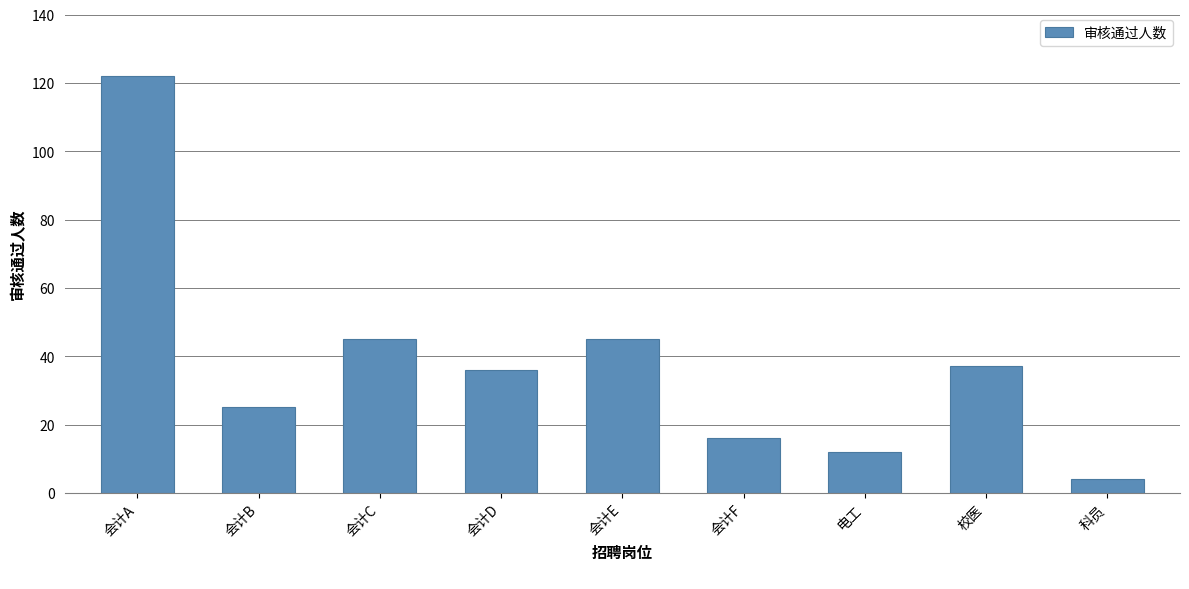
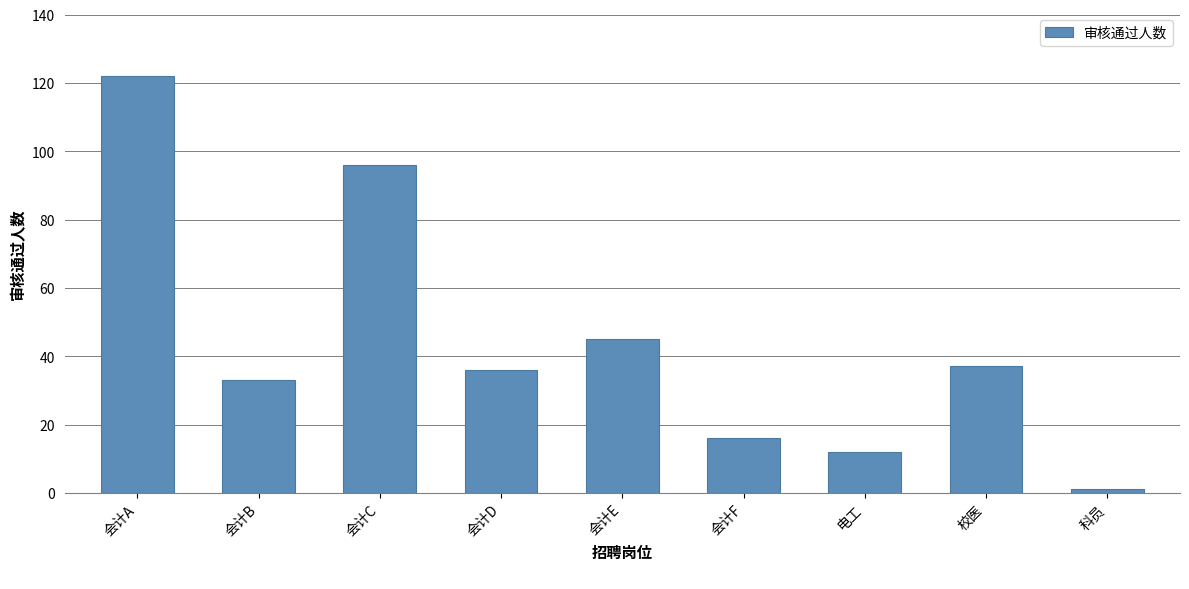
  {
    "会计A": 122,
-   "会计B": 25,
-   "会计C": 45,
+   "会计B": 33,
+   "会计C": 96,
    "会计D": 36,
    "会计E": 45,
    "会计F": 16,
    "电工": 12,
    "校医": 37,
-   "科员": 4
+   "科员": 1
  }
